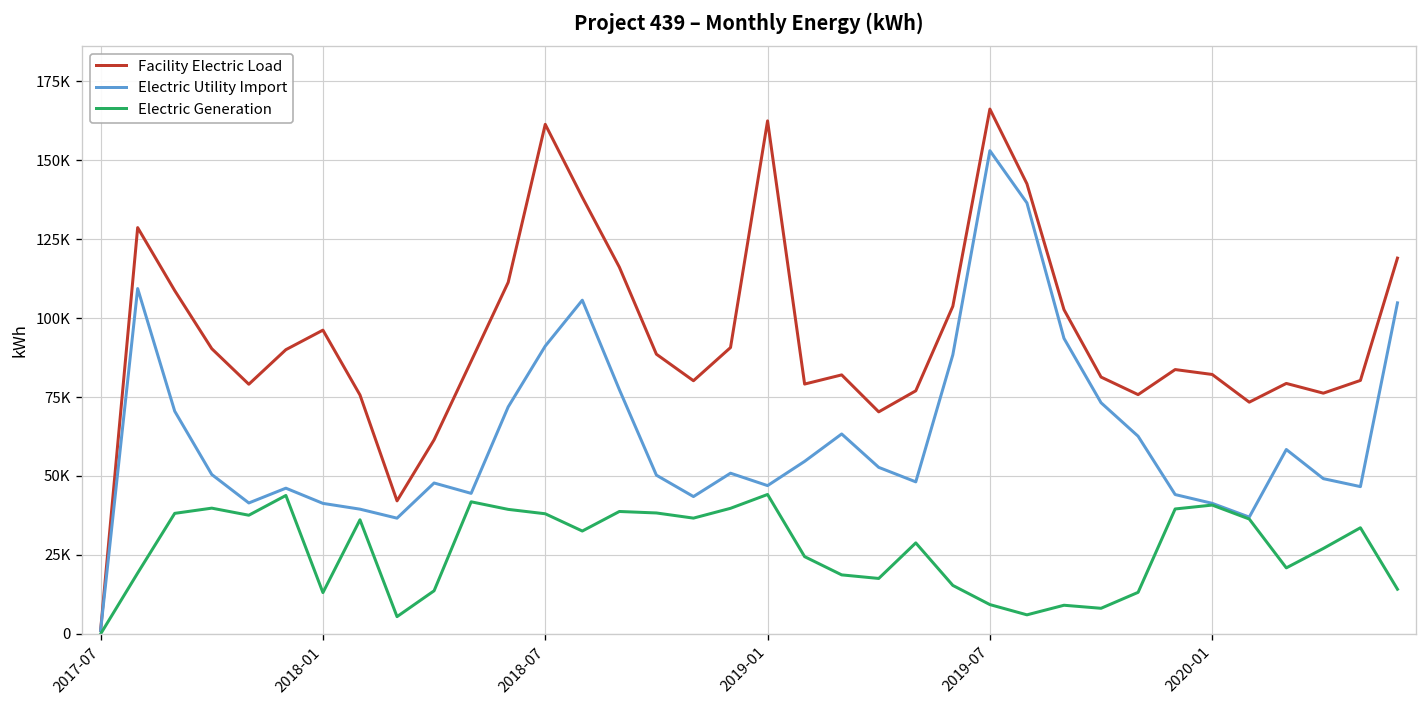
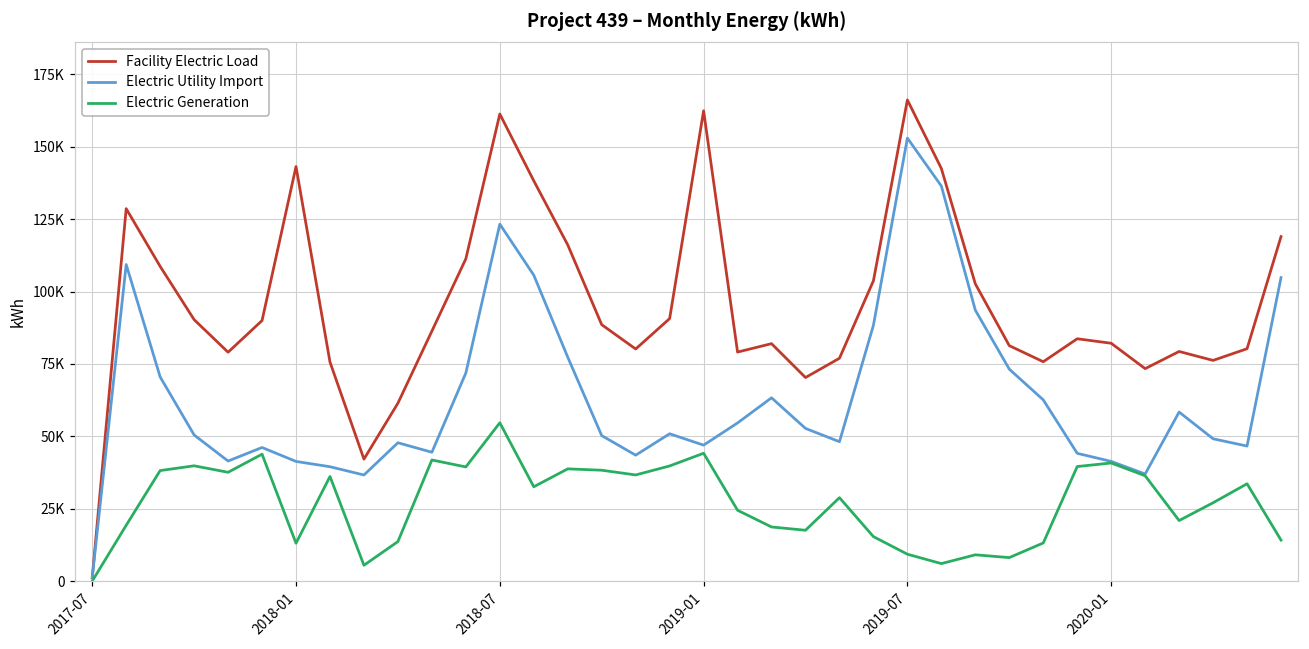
  {
    "Facility Electric Load": {
-     "2018-01": 96000,
+     "2018-01": 143000,
      "2018-07": 161000,
      "2019-01": 162000,
      "2019-07": 166000,
      "2020-01": 82000
    },
    "Electric Utility Import": {
      "2018-01": 41000,
-     "2018-07": 91000,
+     "2018-07": 123000,
      "2019-01": 47000,
      "2019-07": 153000
    },
    "Electric Generation": {
      "2017-07": 0,
      "2018-01": 13000,
-     "2018-07": 38000,
+     "2018-07": 55000,
      "2019-01": 44000,
      "2019-07": 9000
    }
  }
